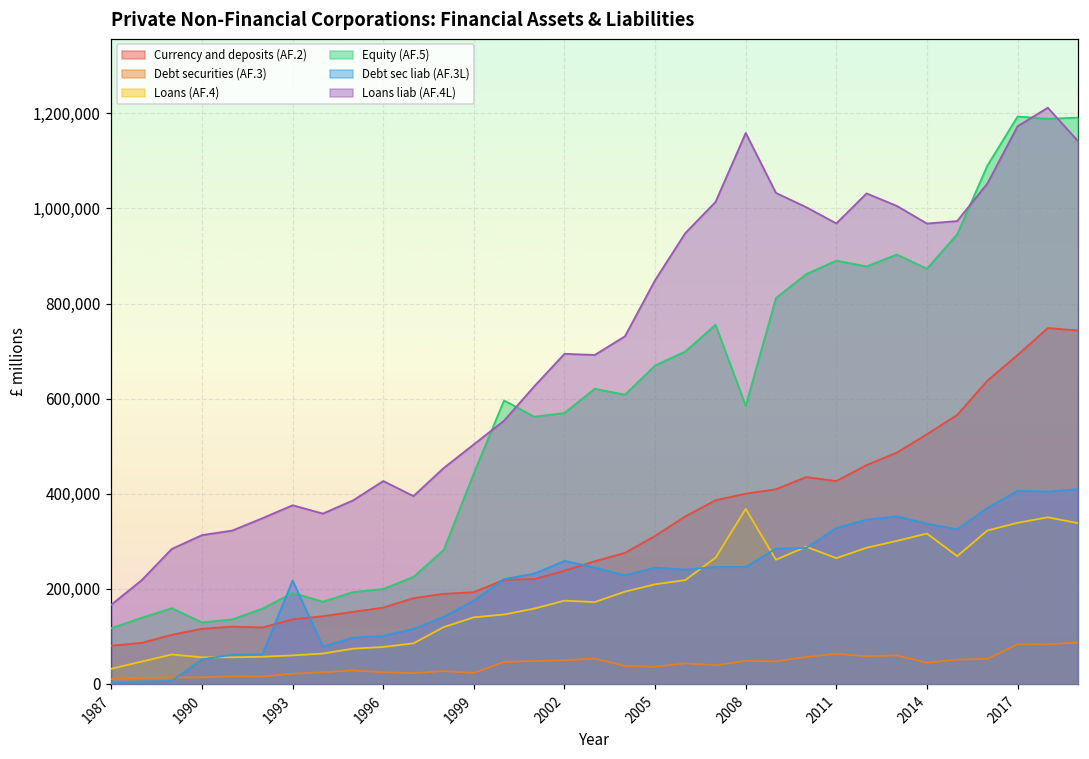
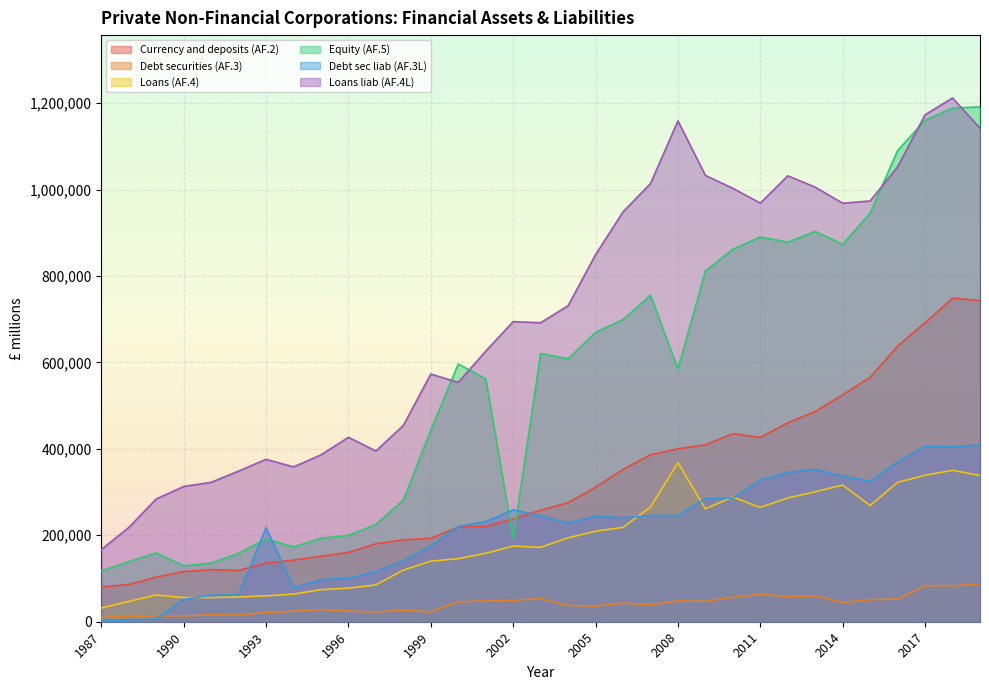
  {
    "Equity (AF.5)": {
      "1987": "120,000",
      "1990": "130,000",
      "1993": "190,000",
      "1996": "200,000",
      "1999": "440,000",
-     "2002": "570,000",
+     "2002": "190,000",
      "2005": "670,000",
      "2008": "580,000",
      "2011": "890,000",
      "2014": "870,000",
-     "2017": "1,190,000"
+     "2017": "1,160,000"
    },
    "Debt sec liab (AF.3L)": {
      "1987": "0",
      "1993": "220,000",
      "1996": "100,000",
      "1999": "180,000",
      "2002": "260,000",
      "2005": "240,000",
      "2008": "250,000",
      "2011": "330,000",
      "2014": "340,000",
      "2017": "410,000"
    },
    "Loans liab (AF.4L)": {
      "1987": "170,000",
      "1990": "310,000",
      "1993": "380,000",
      "1996": "430,000",
-     "1999": "500,000",
+     "1999": "570,000",
      "2002": "690,000",
      "2005": "850,000",
      "2008": "1,160,000",
      "2011": "970,000",
      "2014": "970,000",
      "2017": "1,170,000"
    }
  }
